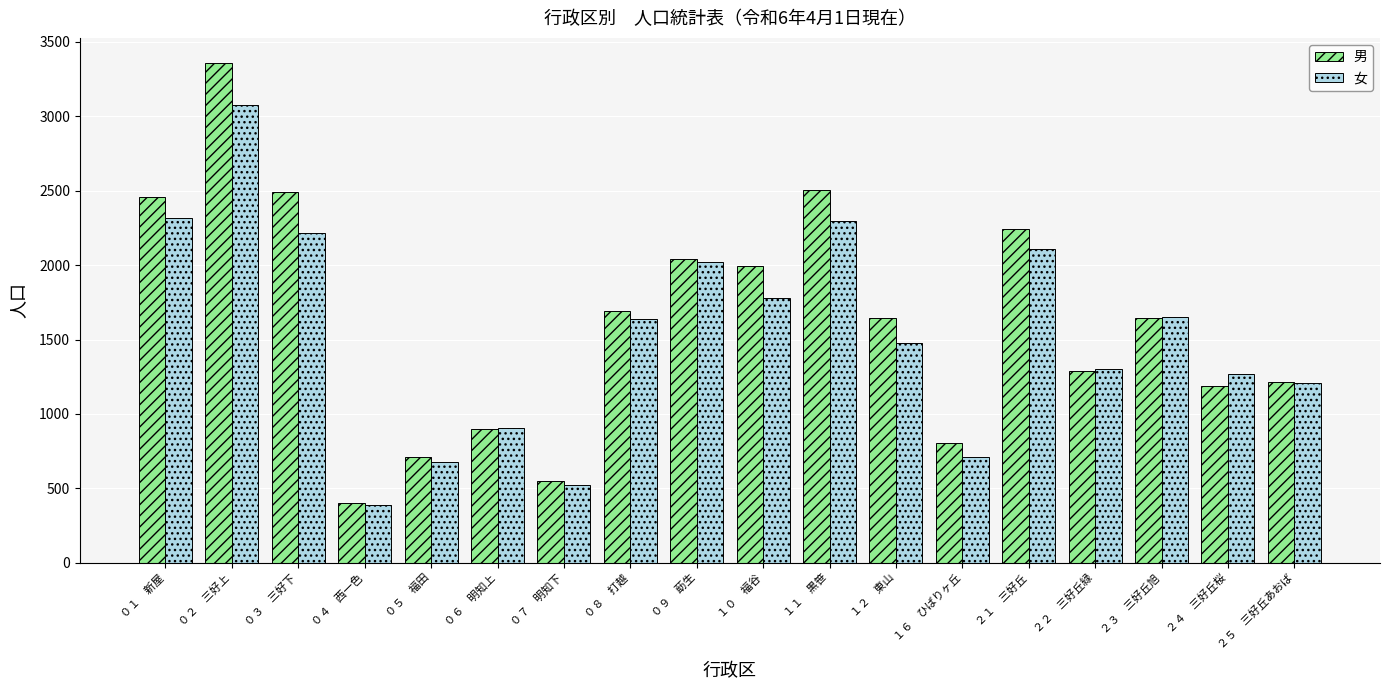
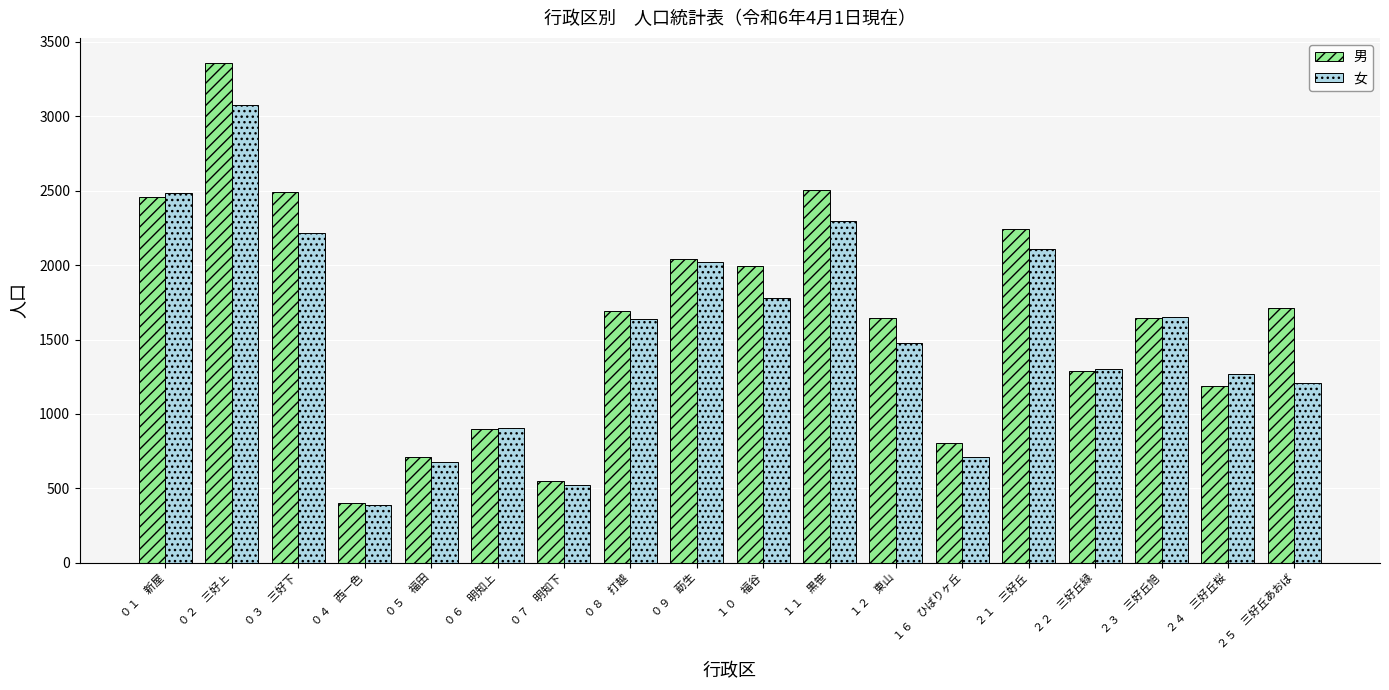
  {
    "男": {
      "０１ 新屋": 2460,
      "０２ 三好上": 3360,
      "０３ 三好下": 2490,
      "０４ 西一色": 400,
      "０５ 福田": 710,
      "０６ 明知上": 900,
      "０７ 明知下": 550,
      "０８ 打越": 1690,
      "０９ 莇生": 2040,
      "１０ 福谷": 2000,
      "１１ 黒笹": 2510,
      "１２ 東山": 1650,
      "１６ ひばりヶ丘": 800,
      "２１ 三好丘": 2240,
      "２２ 三好丘緑": 1290,
      "２３ 三好丘旭": 1640,
      "２４ 三好丘桜": 1190,
-     "２５ 三好丘あおば": 1210
+     "２５ 三好丘あおば": 1710
    },
    "女": {
-     "０１ 新屋": 2320,
+     "０１ 新屋": 2480,
      "０２ 三好上": 3080,
      "０３ 三好下": 2210,
      "０４ 西一色": 390,
      "０５ 福田": 680,
      "０６ 明知上": 900,
      "０７ 明知下": 520,
      "０８ 打越": 1640,
      "０９ 莇生": 2020,
      "１０ 福谷": 1780,
      "１１ 黒笹": 2300,
      "１２ 東山": 1480,
      "１６ ひばりヶ丘": 710,
      "２１ 三好丘": 2110,
      "２２ 三好丘緑": 1300,
      "２３ 三好丘旭": 1650,
      "２４ 三好丘桜": 1270,
      "２５ 三好丘あおば": 1210
    }
  }
